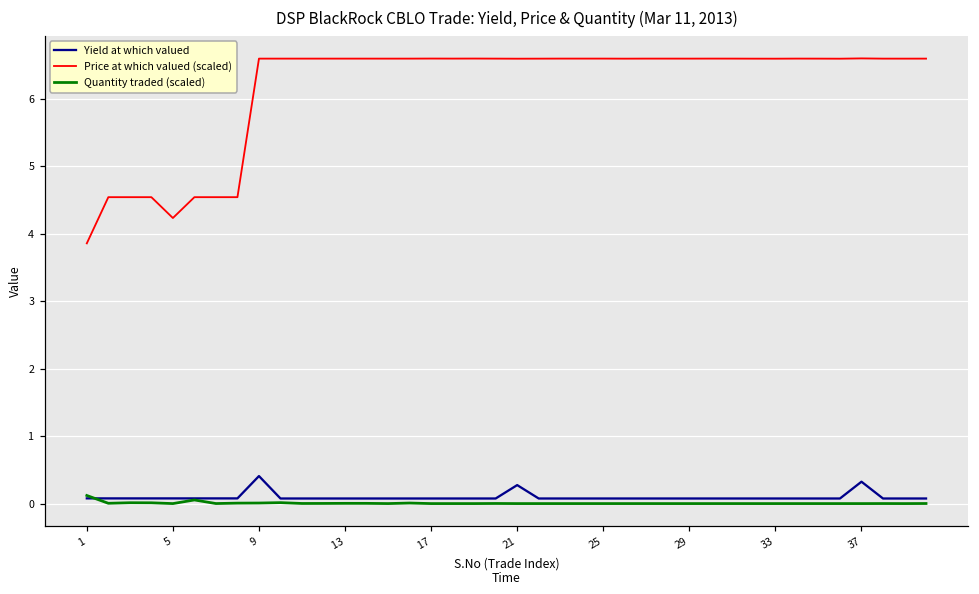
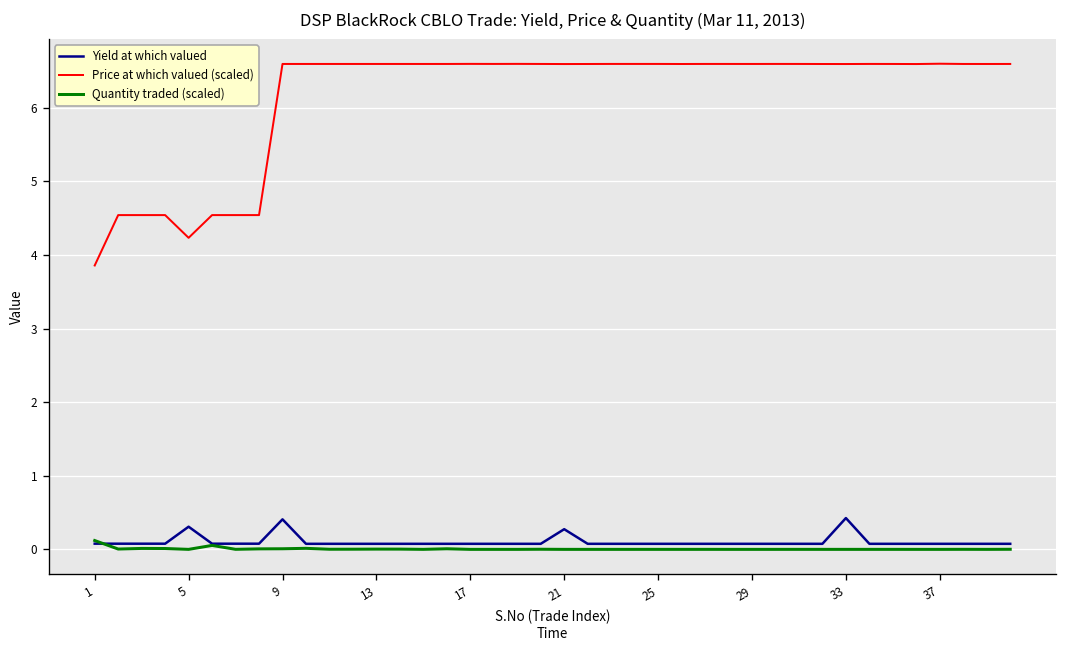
  {
    "Yield at which valued": {
      "1": 0.1,
-     "5": 0.1,
+     "5": 0.3,
      "9": 0.4,
      "13": 0.1,
      "17": 0.1,
      "21": 0.3,
      "25": 0.1,
      "29": 0.1,
-     "33": 0.1,
-     "37": 0.3
+     "33": 0.4,
+     "37": 0.1
    },
    "Price at which valued (scaled)": {
      "1": 3.9,
      "5": 4.2,
      "9": 6.6,
      "13": 6.6,
      "17": 6.6,
      "21": 6.6,
      "25": 6.6,
      "29": 6.6,
      "33": 6.6,
      "37": 6.6
    },
    "Quantity traded (scaled)": {
      "1": 0.1,
      "5": 0.0,
      "9": 0.0,
      "13": 0.0,
      "17": 0.0,
      "21": 0.0,
      "25": 0.0,
      "29": 0.0,
      "33": 0.0,
      "37": 0.0
    }
  }
